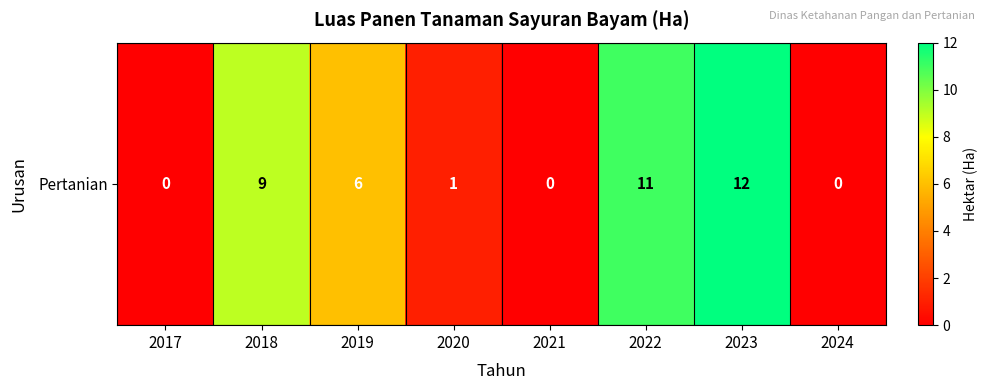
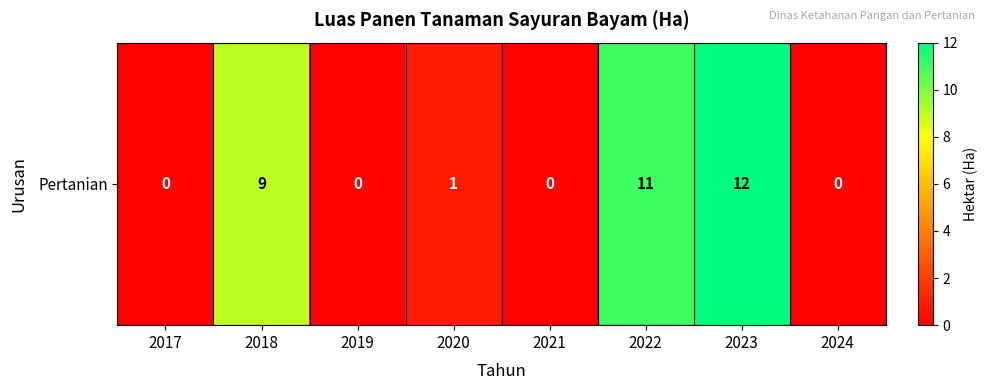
  {
    "Pertanian": {
      "2017": 0,
      "2018": 9,
-     "2019": 6,
+     "2019": 0,
      "2020": 1,
      "2021": 0,
      "2022": 11,
      "2023": 12,
      "2024": 0
    }
  }
